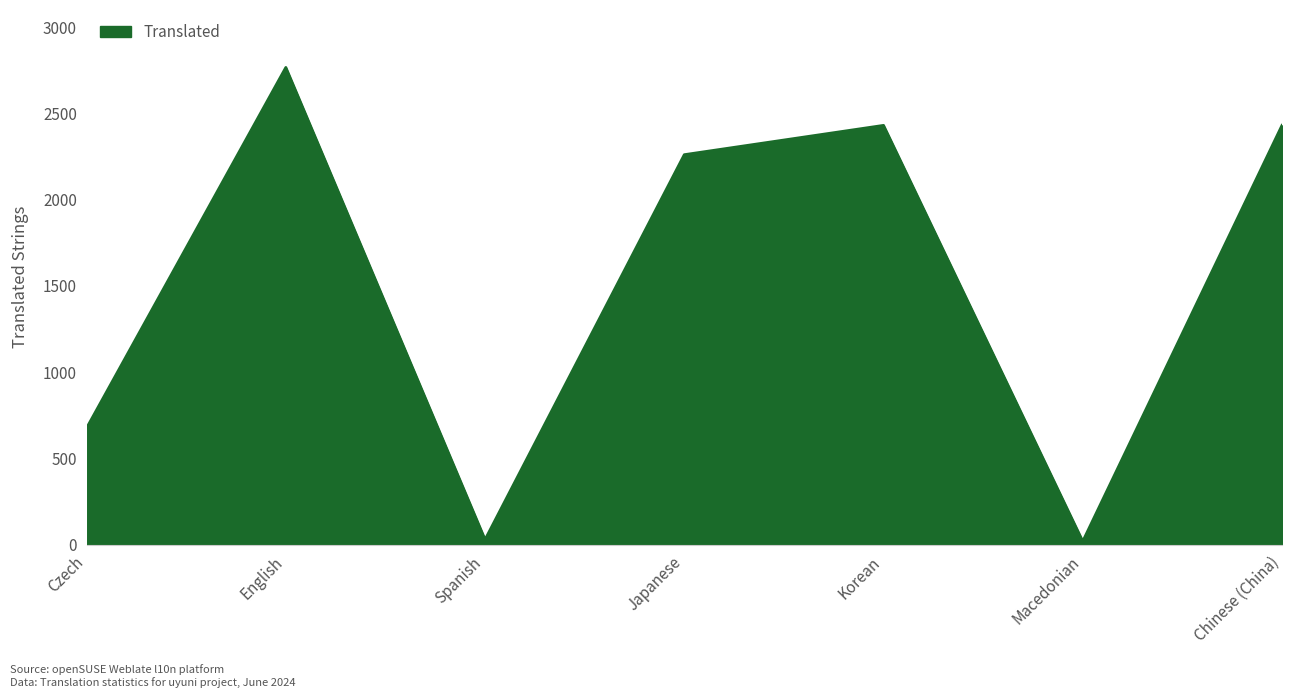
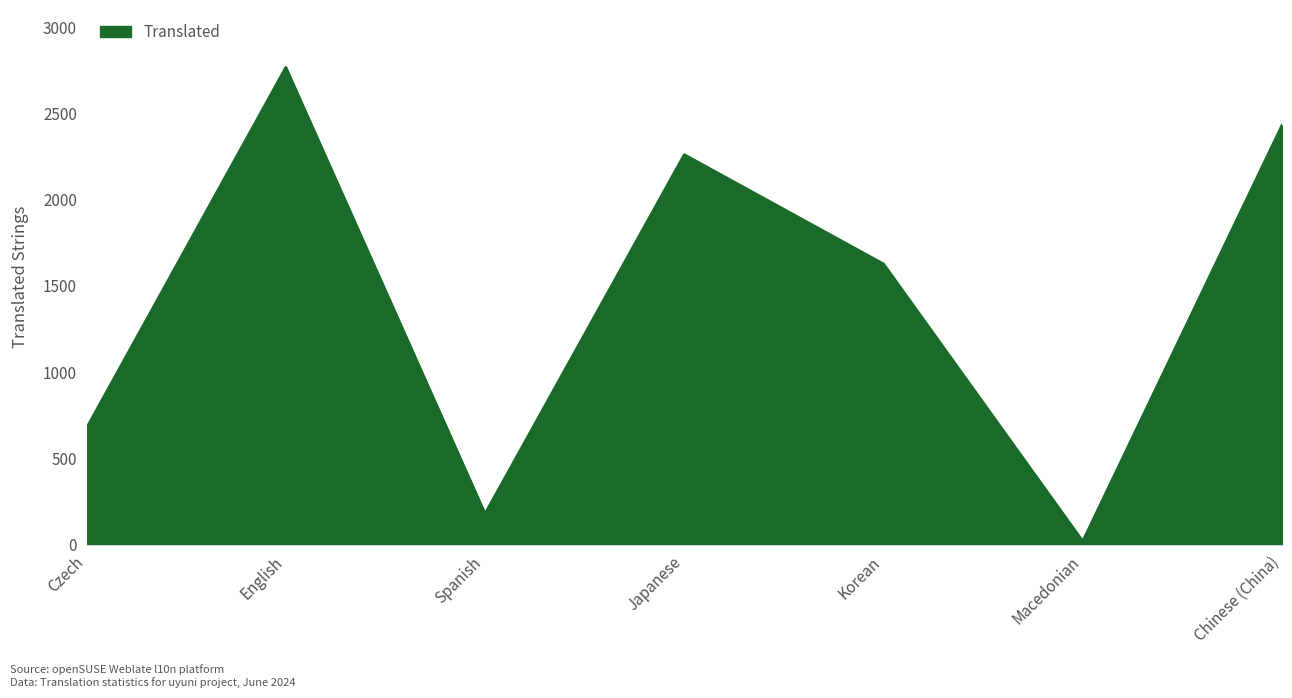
  {
    "Czech": 680,
    "English": 2770,
-   "Spanish": 30,
+   "Spanish": 180,
    "Japanese": 2260,
-   "Korean": 2430,
+   "Korean": 1630,
    "Macedonian": 20,
    "Chinese (China)": 2430
  }
